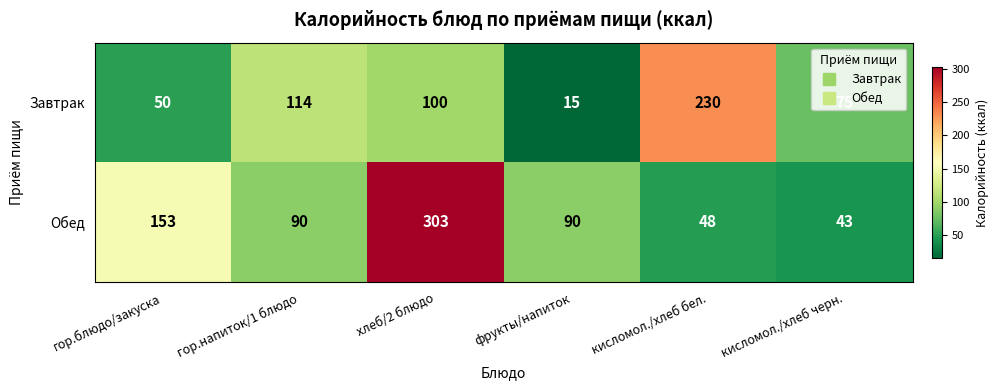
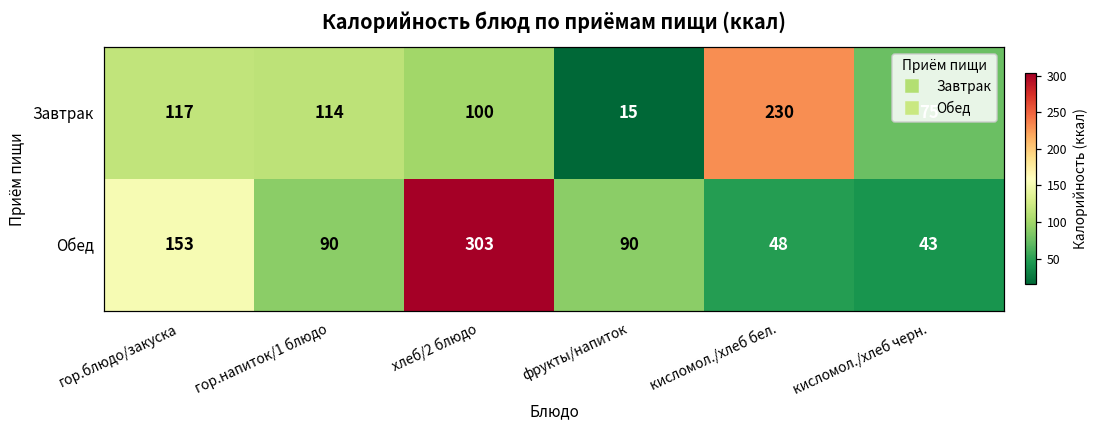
  {
    "Завтрак": {
-     "гор.блюдо/закуска": 50,
+     "гор.блюдо/закуска": 117,
      "гор.напиток/1 блюдо": 114,
      "хлеб/2 блюдо": 100,
      "фрукты/напиток": 15,
      "кисломол./хлеб бел.": 230
    },
    "Обед": {
      "гор.блюдо/закуска": 153,
      "гор.напиток/1 блюдо": 90,
      "хлеб/2 блюдо": 303,
      "фрукты/напиток": 90,
      "кисломол./хлеб бел.": 48,
      "кисломол./хлеб черн.": 43
    }
  }
